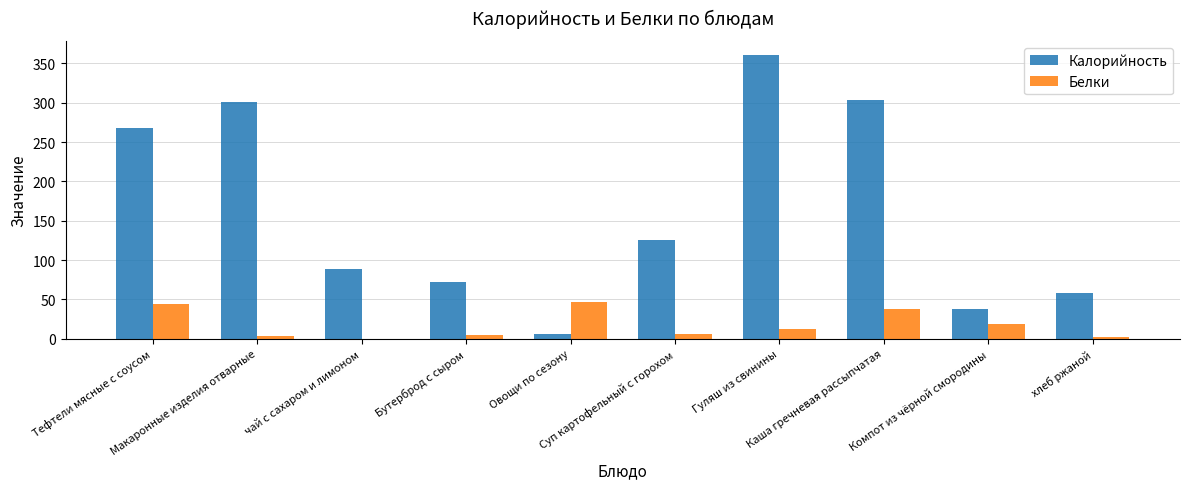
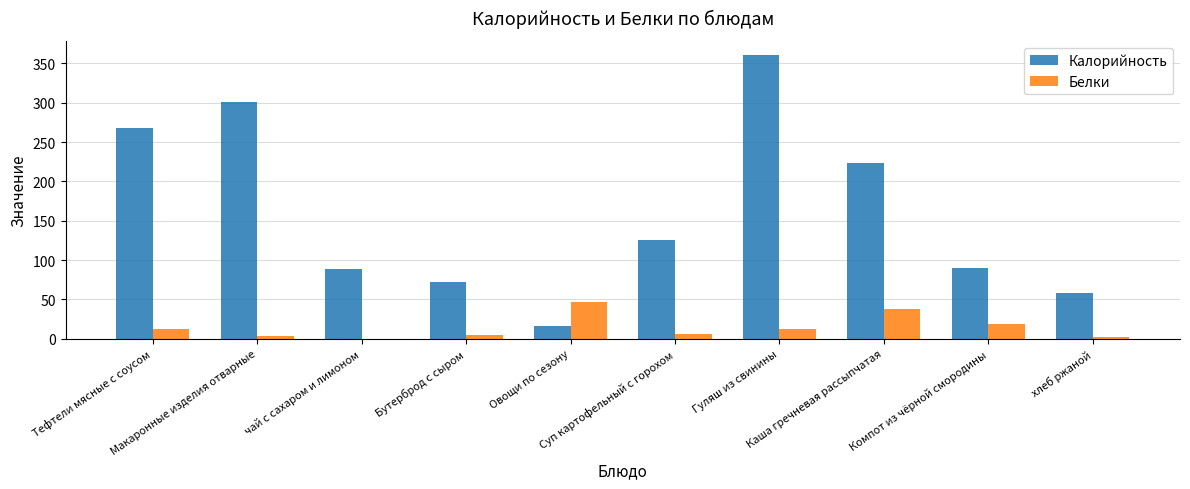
  {
    "Калорийность": {
      "Тефтели мясные с соусом": 270,
      "Макаронные изделия отварные": 300,
      "чай с сахаром и лимоном": 90,
      "Бутерброд с сыром": 70,
-     "Овощи по сезону": 10,
+     "Овощи по сезону": 20,
      "Суп картофельный с горохом": 130,
      "Гуляш из свинины": 360,
-     "Каша гречневая рассыпчатая": 300,
-     "Компот из чёрной смородины": 40,
+     "Каша гречневая рассыпчатая": 220,
+     "Компот из чёрной смородины": 90,
      "хлеб ржаной": 60
    },
    "Белки": {
-     "Тефтели мясные с соусом": 40,
+     "Тефтели мясные с соусом": 10,
      "Бутерброд с сыром": 10,
      "Овощи по сезону": 50,
      "Суп картофельный с горохом": 10,
      "Гуляш из свинины": 10,
      "Каша гречневая рассыпчатая": 40,
      "Компот из чёрной смородины": 20
    }
  }
